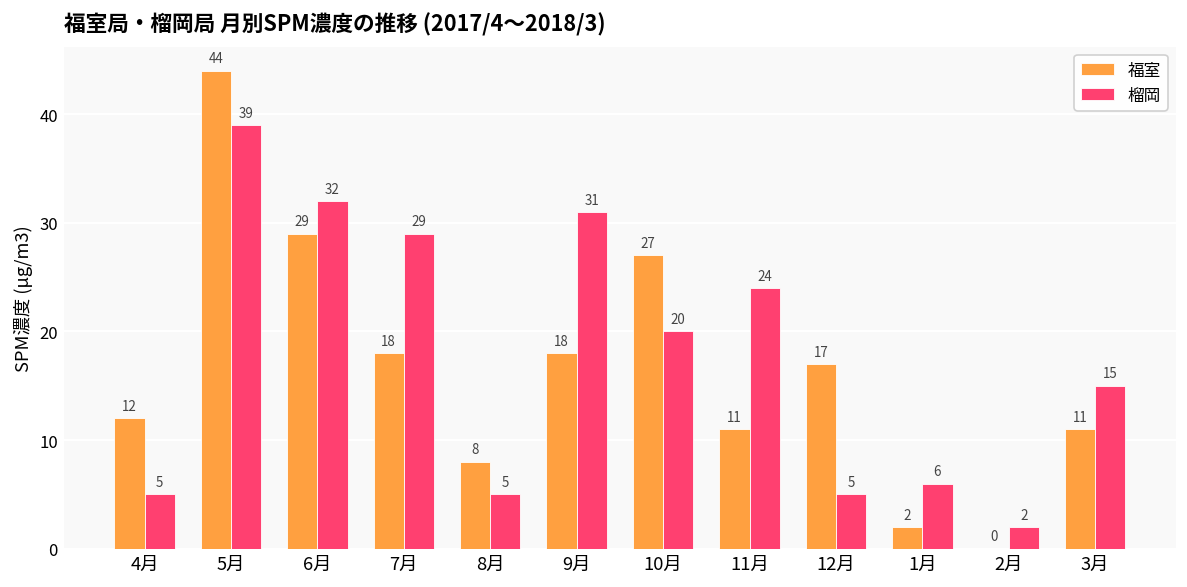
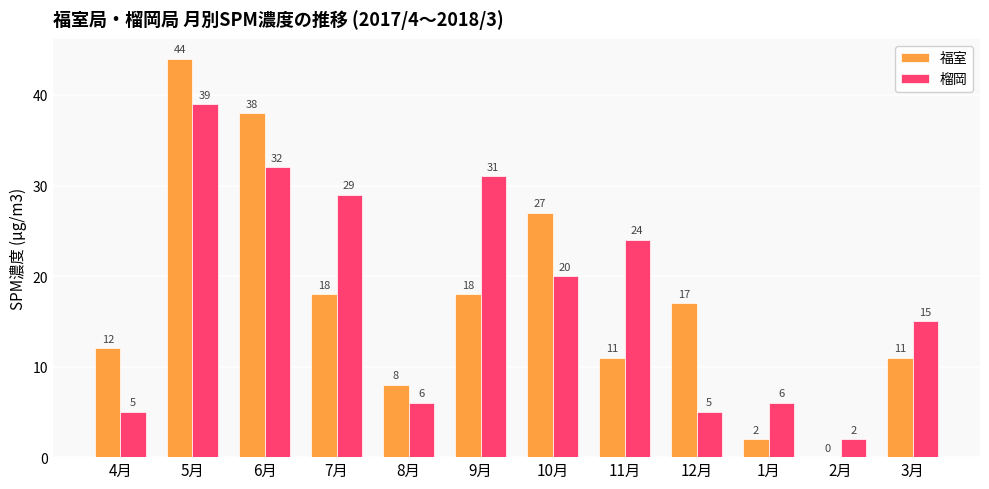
  {
    "福室": {
      "4月": 12,
      "5月": 44,
-     "6月": 29,
+     "6月": 38,
      "7月": 18,
      "8月": 8,
      "9月": 18,
      "10月": 27,
      "11月": 11,
      "12月": 17,
      "1月": 2,
      "2月": 0,
      "3月": 11
    },
    "榴岡": {
      "4月": 5,
      "5月": 39,
      "6月": 32,
      "7月": 29,
-     "8月": 5,
+     "8月": 6,
      "9月": 31,
      "10月": 20,
      "11月": 24,
      "12月": 5,
      "1月": 6,
      "2月": 2,
      "3月": 15
    }
  }
